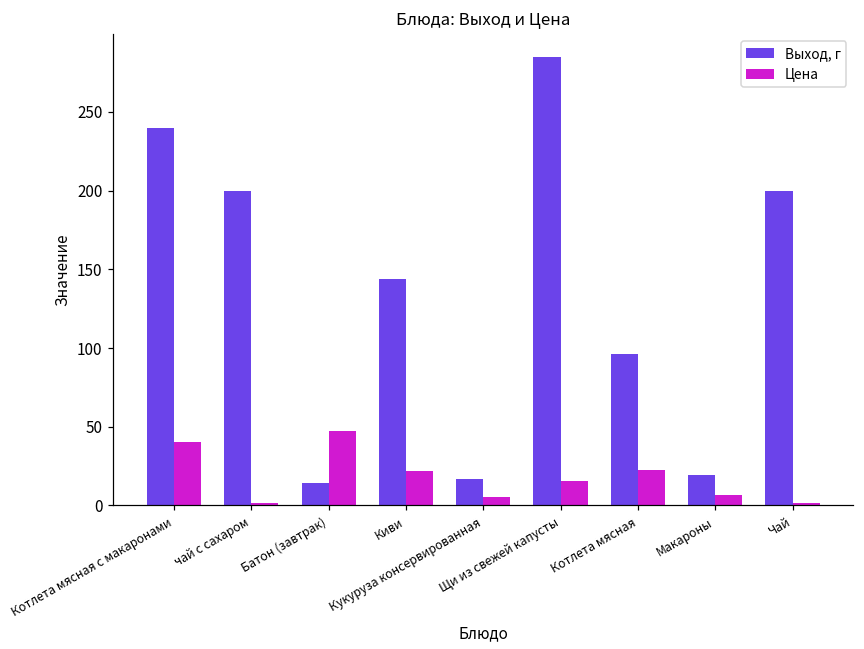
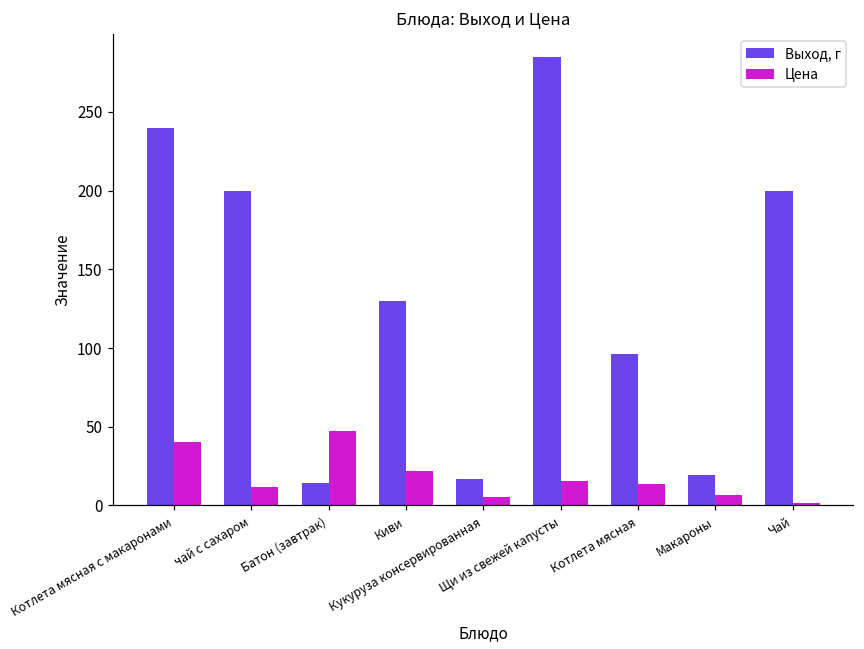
  {
    "Выход, г": {
      "Котлета мясная с макаронами": 240,
      "чай с сахаром": 200,
      "Батон (завтрак)": 14,
-     "Киви": 144,
+     "Киви": 130,
      "Кукуруза консервированная": 17,
      "Щи из свежей капусты": 285,
      "Котлета мясная": 96,
      "Макароны": 19,
      "Чай": 200
    },
    "Цена": {
      "Котлета мясная с макаронами": 40,
-     "чай с сахаром": 1,
+     "чай с сахаром": 12,
      "Батон (завтрак)": 47,
      "Киви": 22,
      "Кукуруза консервированная": 6,
      "Щи из свежей капусты": 15,
-     "Котлета мясная": 22,
+     "Котлета мясная": 14,
      "Макароны": 7
    }
  }
